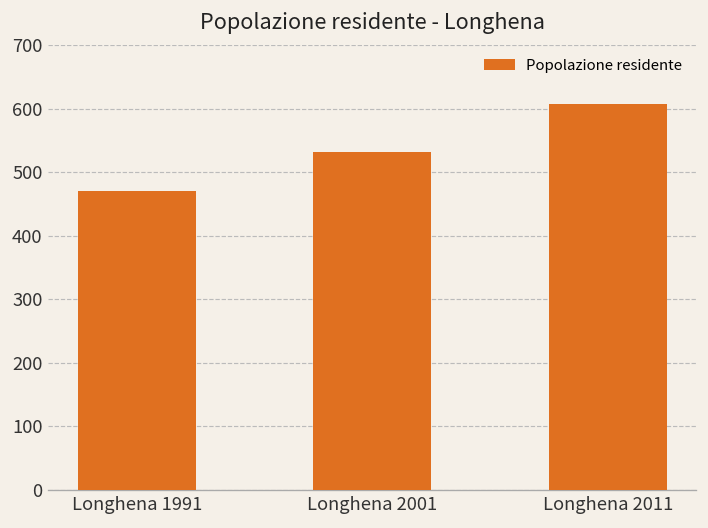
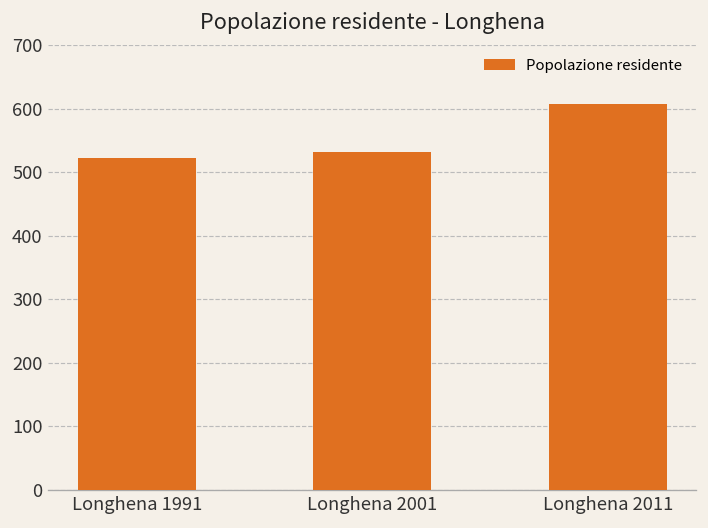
  {
-   "Longhena 1991": 470,
+   "Longhena 1991": 520,
    "Longhena 2001": 530,
    "Longhena 2011": 610
  }
